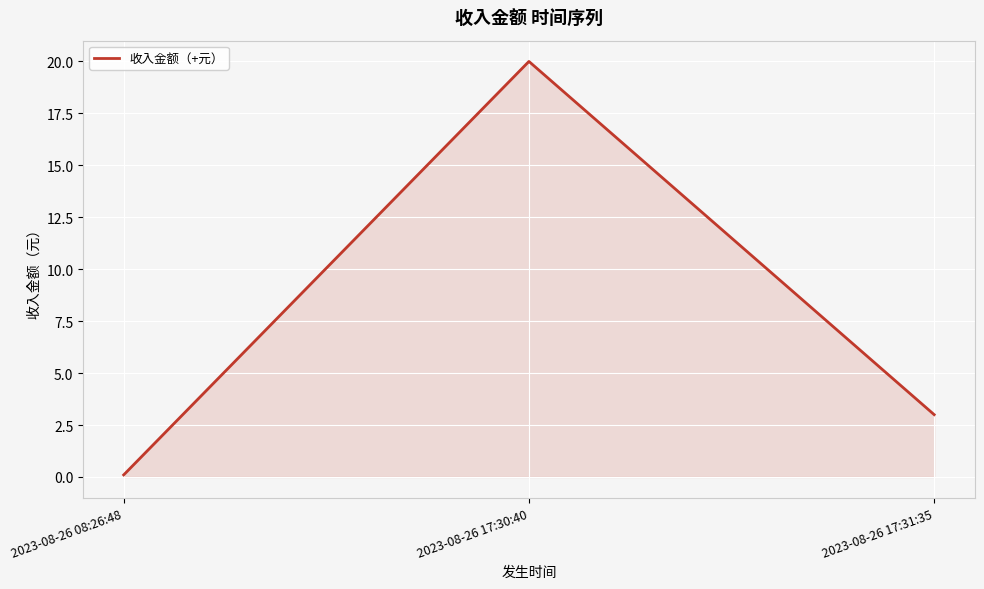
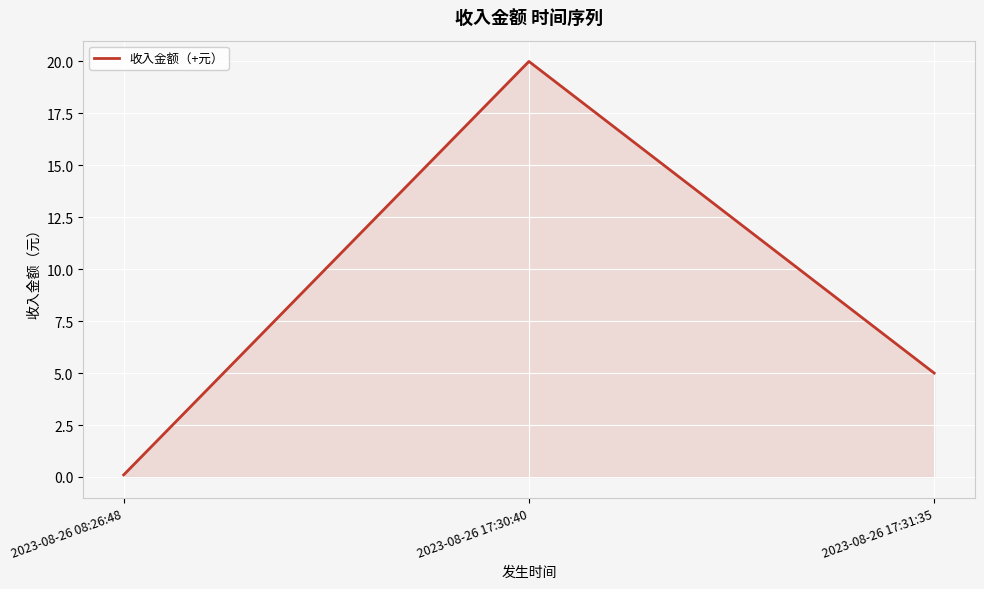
  {
    "2023-08-26 08:26:48": 0,
    "2023-08-26 17:30:40": 20,
-   "2023-08-26 17:31:35": 3
+   "2023-08-26 17:31:35": 5
  }
